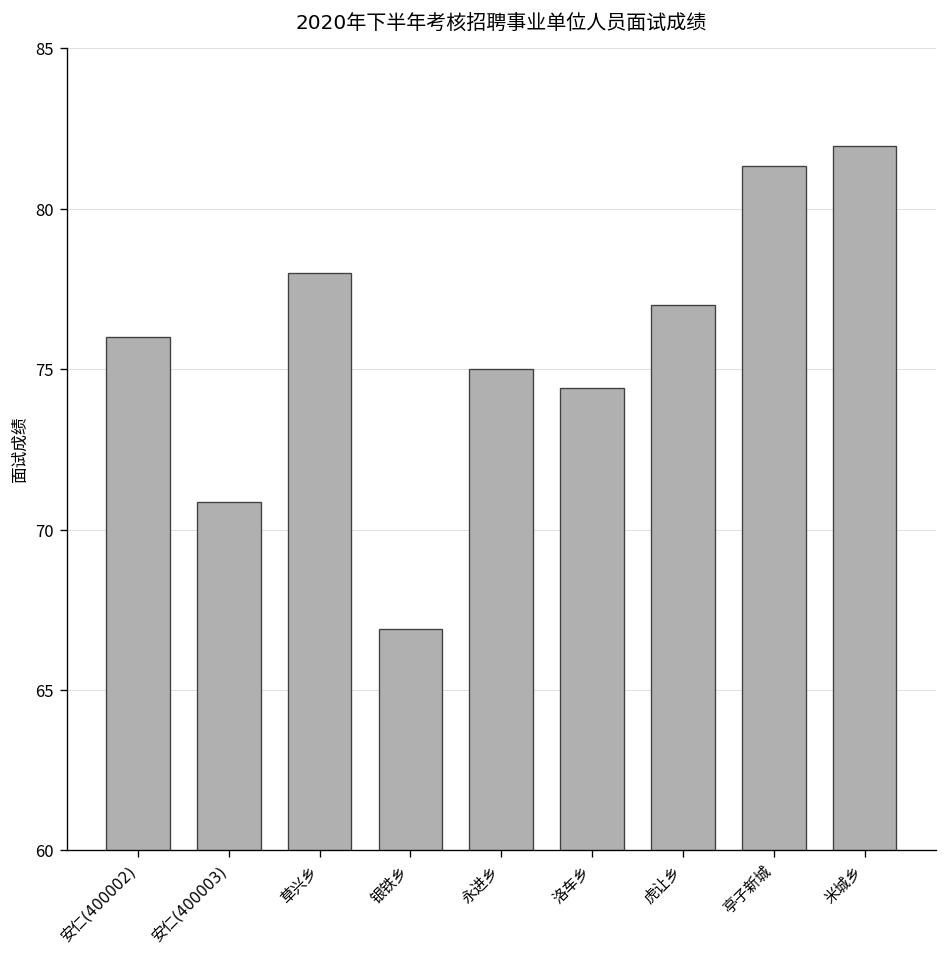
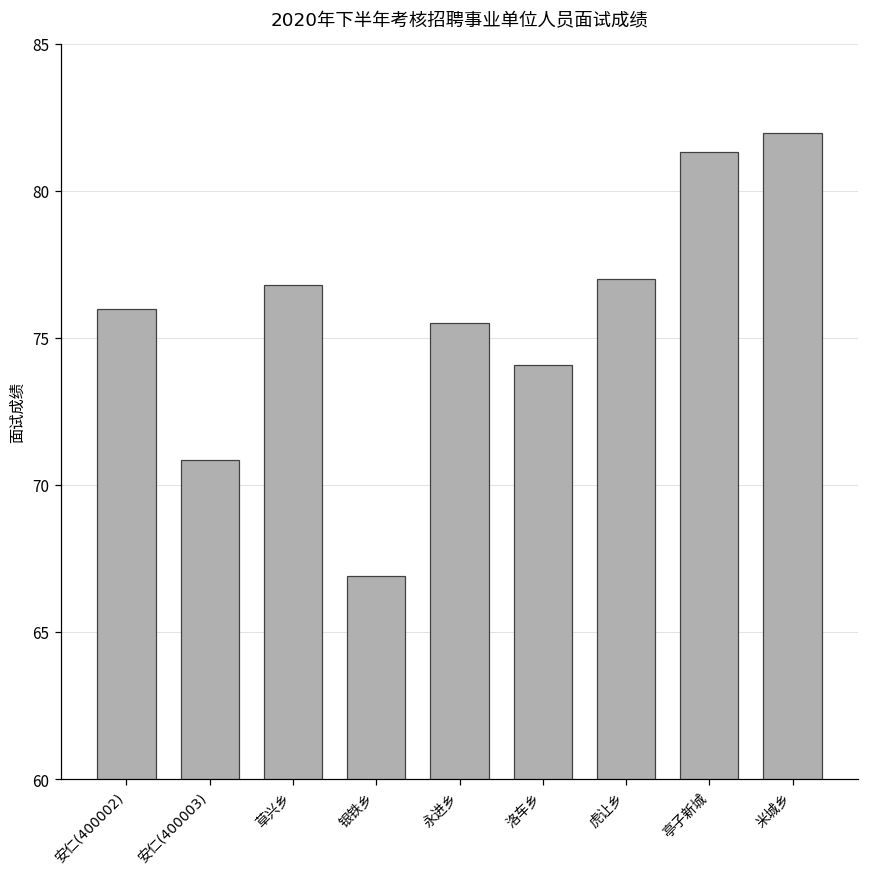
  {
    "安仁(400002)": 76.0,
    "安仁(400003)": 70.9,
-   "草兴乡": 78.0,
+   "草兴乡": 76.8,
    "银铁乡": 66.9,
-   "永进乡": 75.0,
-   "洛车乡": 74.4,
+   "永进乡": 75.5,
+   "洛车乡": 74.1,
    "虎让乡": 77.0,
    "亭子新城": 81.3,
    "米城乡": 82.0
  }
